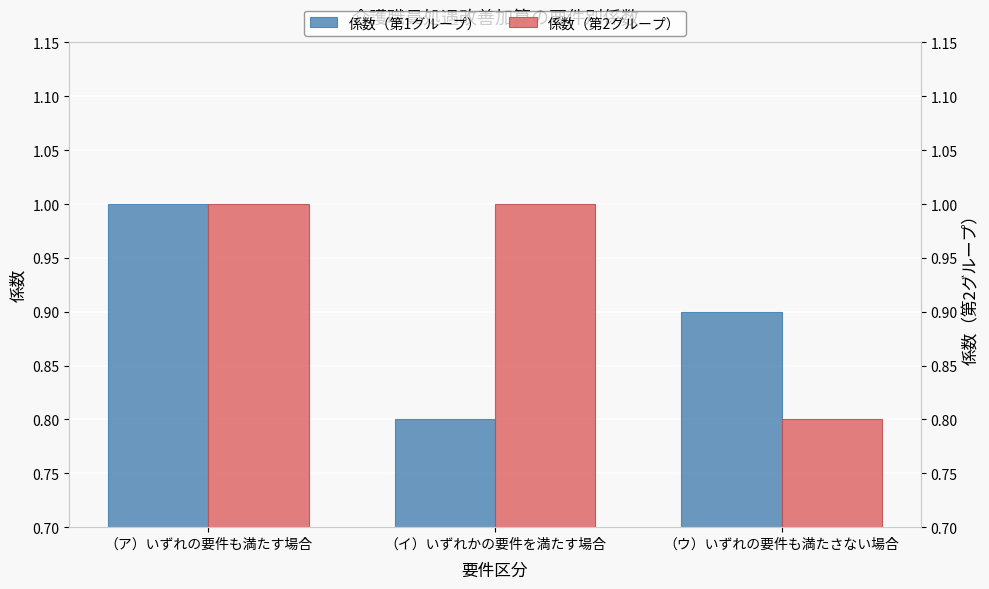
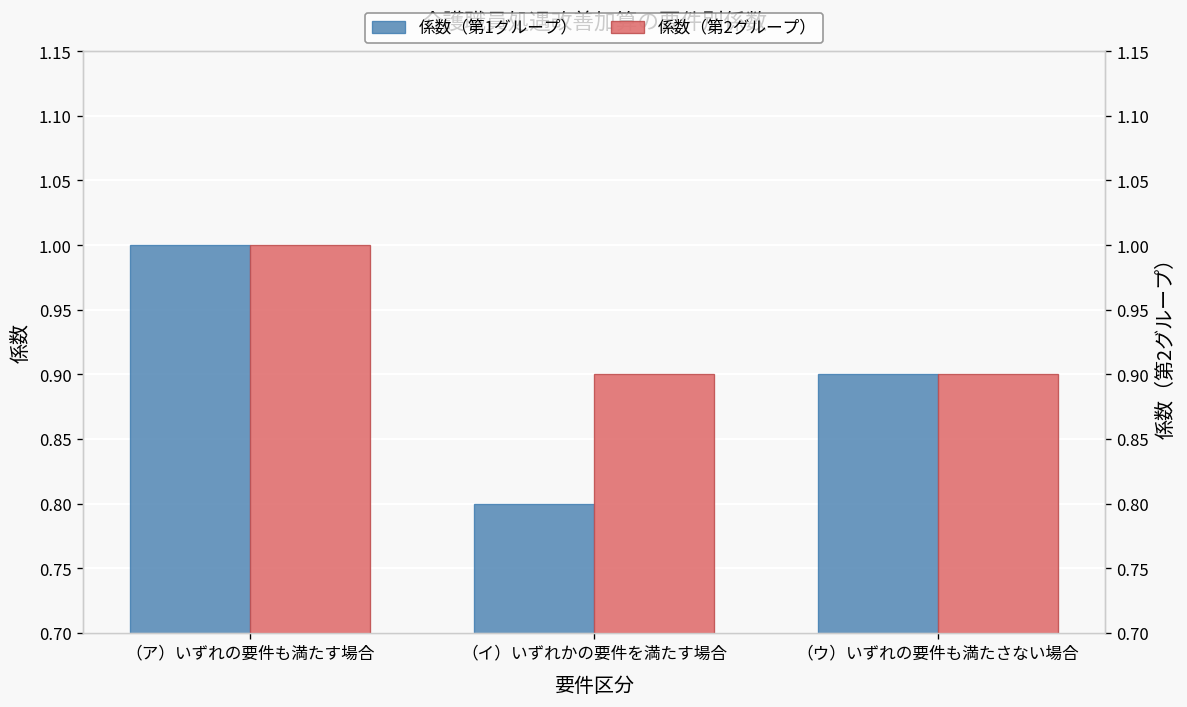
  {
    "係数（第1グループ）": {
      "（ア）いずれの要件も満たす場合": 1.000,
      "（イ）いずれかの要件を満たす場合": 0.800,
      "（ウ）いずれの要件も満たさない場合": 0.900
    },
    "係数（第2グループ）": {
      "（ア）いずれの要件も満たす場合": 1.0,
-     "（イ）いずれかの要件を満たす場合": 1.0,
-     "（ウ）いずれの要件も満たさない場合": 0.8
+     "（イ）いずれかの要件を満たす場合": 0.9,
+     "（ウ）いずれの要件も満たさない場合": 0.9
    }
  }
